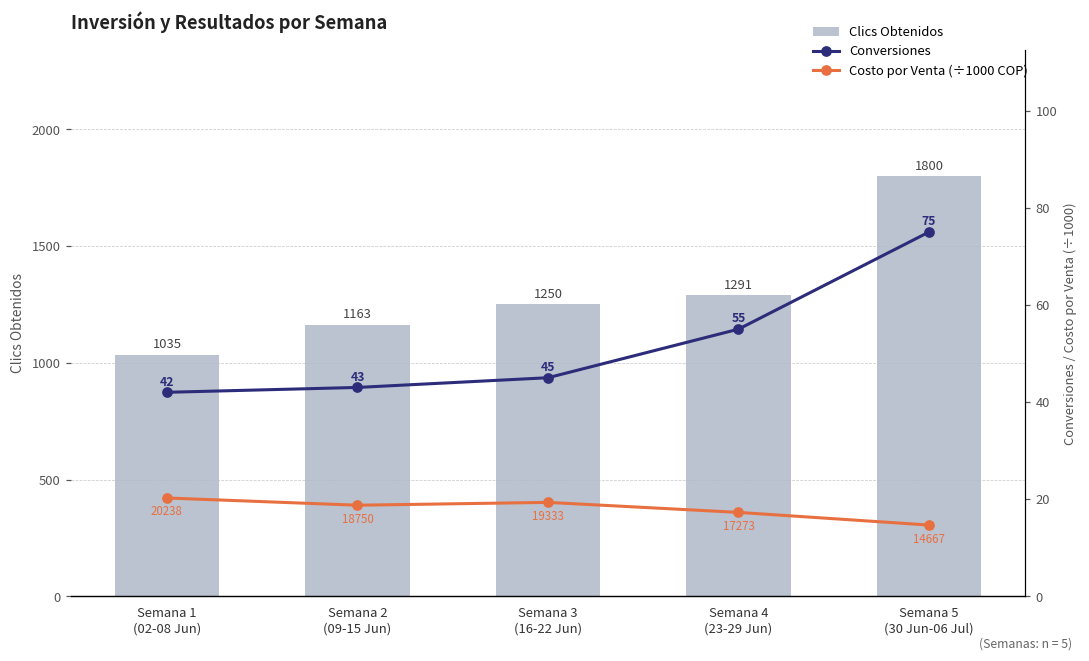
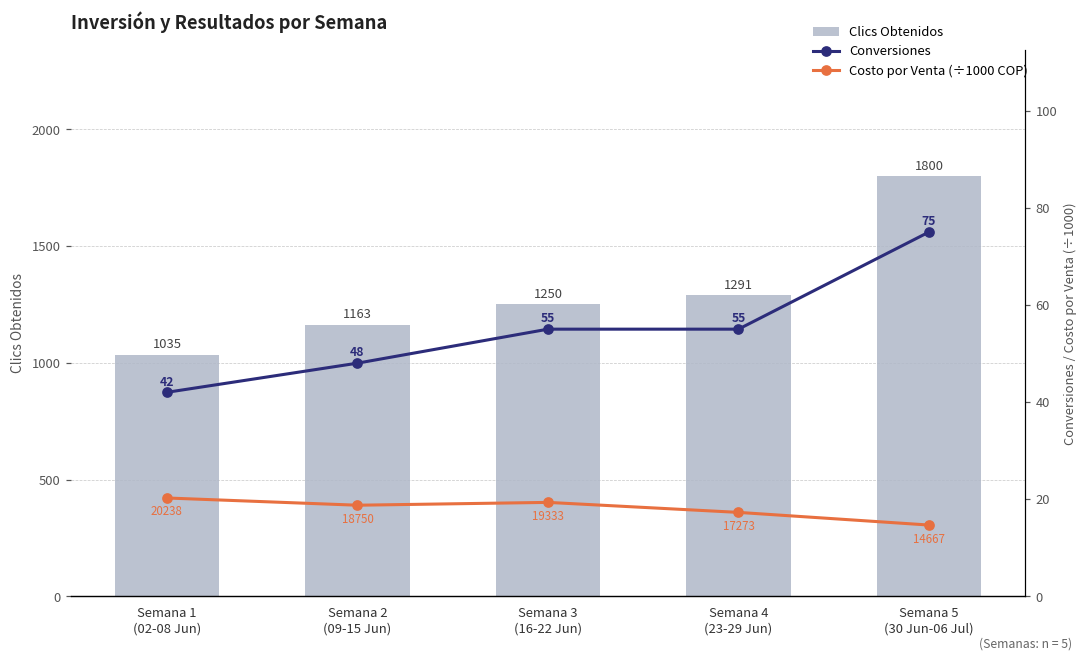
  {
    "Clics Obtenidos": {
      "Semana 1 (02-08 Jun)": 1035,
      "Semana 2 (09-15 Jun)": 1163,
      "Semana 3 (16-22 Jun)": 1250,
      "Semana 4 (23-29 Jun)": 1291,
      "Semana 5 (30 Jun-06 Jul)": 1800
    },
    "Conversiones": {
      "Semana 1 (02-08 Jun)": 42,
-     "Semana 2 (09-15 Jun)": 43,
-     "Semana 3 (16-22 Jun)": 45,
+     "Semana 2 (09-15 Jun)": 48,
+     "Semana 3 (16-22 Jun)": 55,
      "Semana 4 (23-29 Jun)": 55,
      "Semana 5 (30 Jun-06 Jul)": 75
    }
  }
